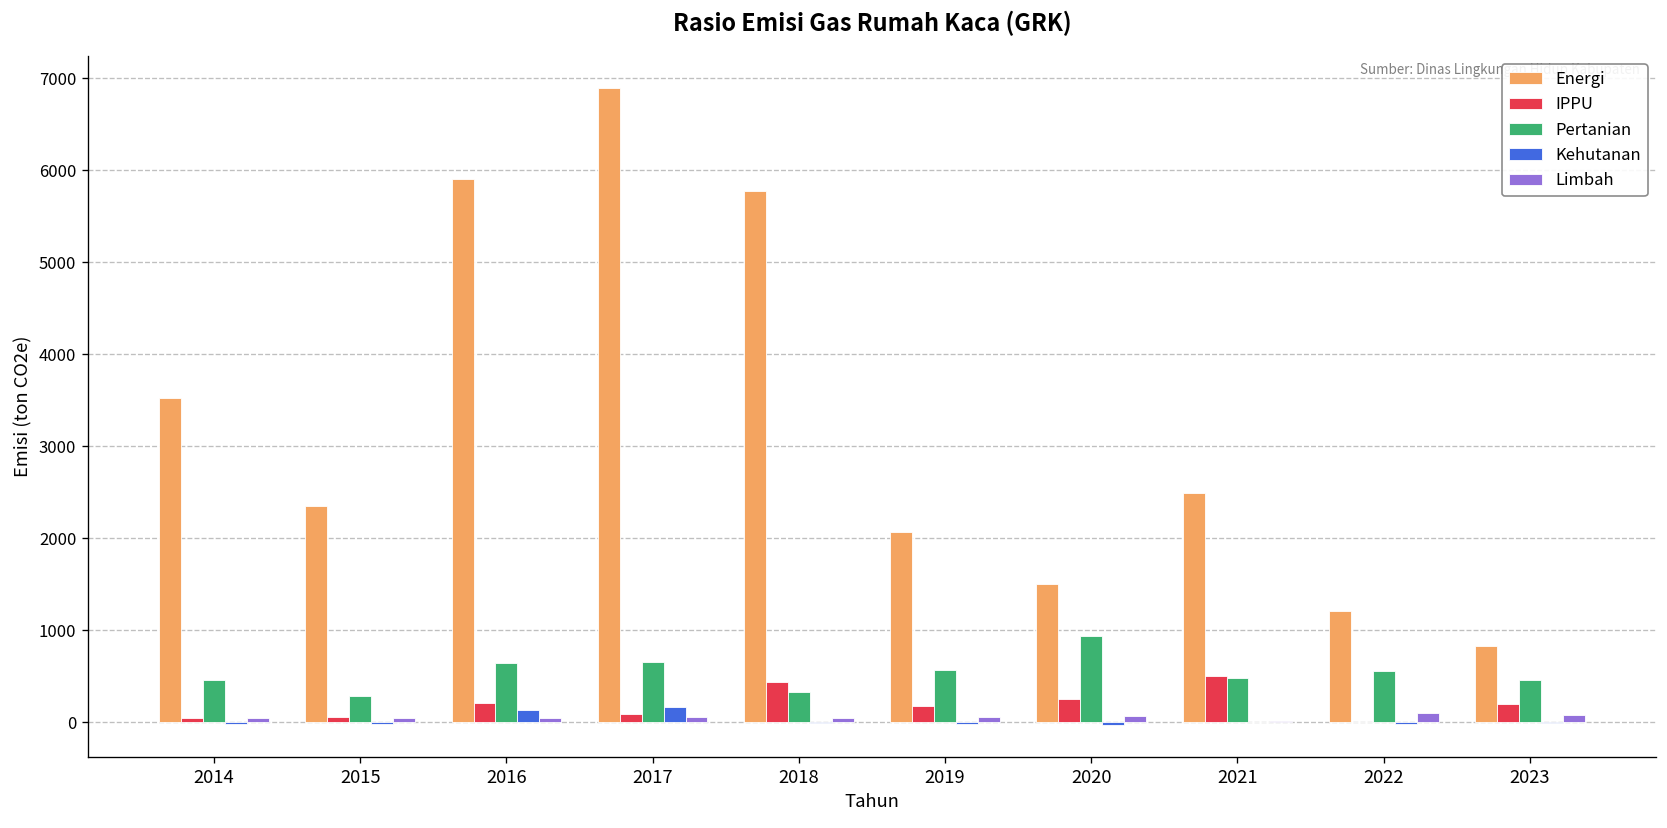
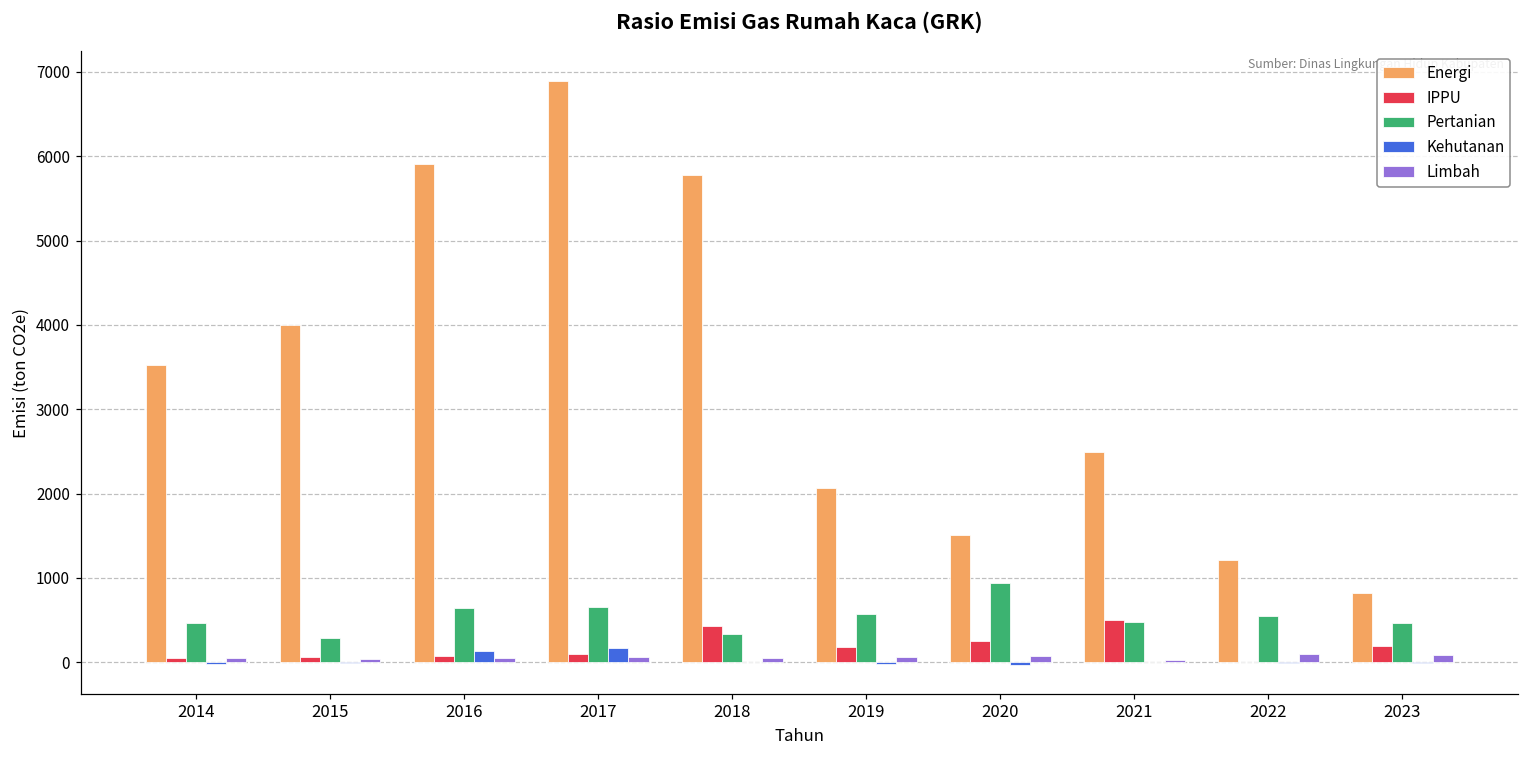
  {
    "Energi": {
      "2014": 3500,
-     "2015": 2400,
+     "2015": 4000,
      "2016": 5900,
      "2017": 6900,
      "2018": 5800,
      "2019": 2100,
      "2020": 1500,
      "2021": 2500,
      "2022": 1200,
      "2023": 800
    },
    "IPPU": {
      "2014": 0,
      "2015": 100,
-     "2016": 200,
+     "2016": 100,
      "2017": 100,
      "2018": 400,
      "2019": 200,
      "2020": 300,
      "2021": 500,
      "2023": 200
    },
    "Pertanian": {
      "2014": 500,
      "2015": 300,
      "2016": 600,
      "2017": 700,
      "2018": 300,
      "2019": 600,
      "2020": 900,
      "2021": 500,
      "2022": 600,
      "2023": 500
    },
    "Kehutanan": {
      "2016": 100,
      "2017": 200,
      "2021": 0
    },
    "Limbah": {
      "2014": 0,
      "2015": 0,
      "2016": 100,
      "2017": 100,
      "2018": 100,
      "2019": 100,
      "2020": 100,
      "2022": 100,
      "2023": 100
    }
  }
